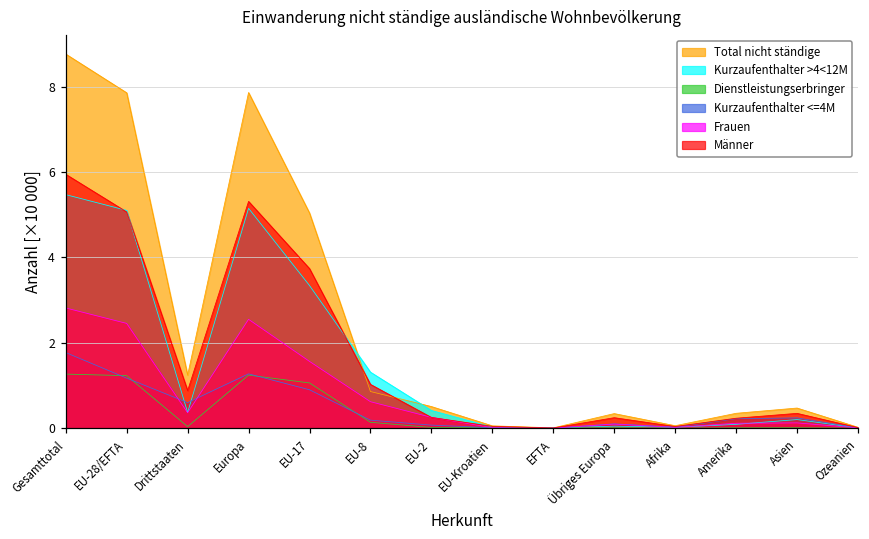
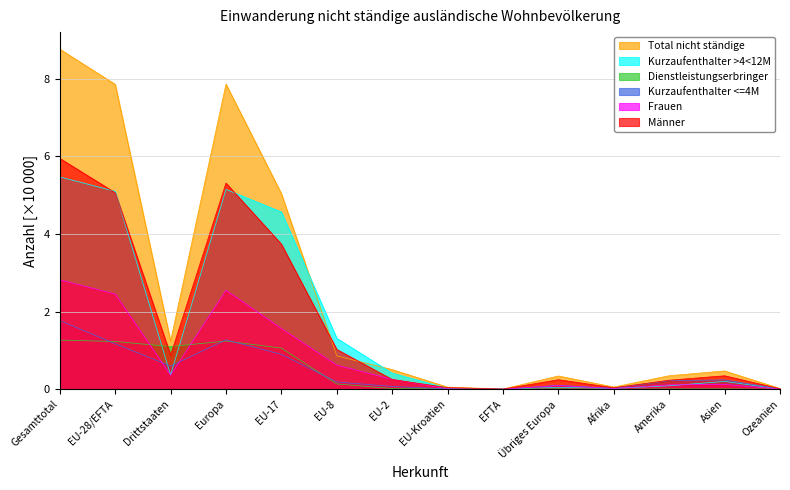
  {
    "Total nicht ständige": {
      "Gesamttotal": 8.8,
      "EU-28/EFTA": 7.9,
      "Drittstaaten": 1.2,
      "Europa": 7.9,
      "EU-17": 5.0,
      "EU-8": 0.9,
      "EU-2": 0.5,
      "Übriges Europa": 0.3,
      "Amerika": 0.3,
      "Asien": 0.5
    },
    "Kurzaufenthalter >4<12M": {
      "Gesamttotal": 5.5,
      "Europa": 5.1,
-     "EU-17": 3.3,
+     "EU-17": 4.6,
      "EU-8": 1.3,
      "EU-2": 0.4
    },
    "Dienstleistungserbringer": {
      "Gesamttotal": 1.3,
-     "Drittstaaten": 0.0,
+     "Drittstaaten": 1.1,
      "EU-17": 1.1,
      "Amerika": 0.0,
      "Asien": 0.0
    },
    "Kurzaufenthalter <=4M": {
      "Gesamttotal": 1.8,
      "Drittstaaten": 0.6,
      "EU-17": 0.9
    },
    "Frauen": {
      "Gesamttotal": 2.8,
      "EU-28/EFTA": 2.5,
      "Europa": 2.6,
      "EU-17": 1.6,
      "EU-8": 0.6,
      "Asien": 0.1
    },
    "Männer": {
      "Gesamttotal": 5.9,
      "Drittstaaten": 0.9,
      "Europa": 5.3,
      "EU-17": 3.7,
      "EU-8": 1.0,
      "Übriges Europa": 0.2,
      "Asien": 0.3
    }
  }
